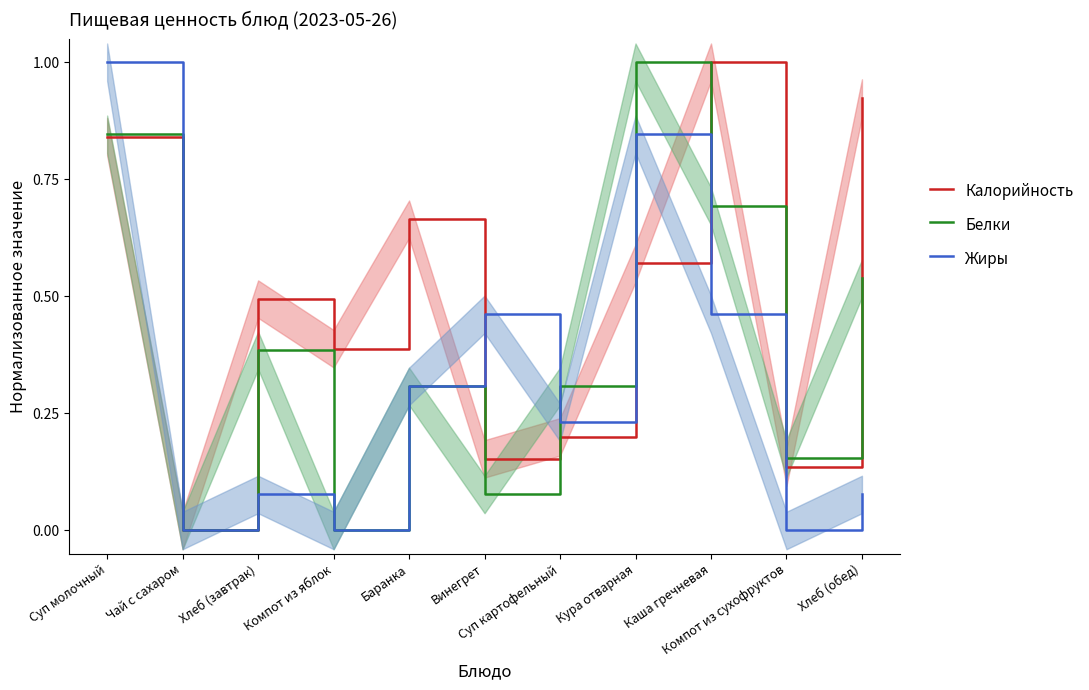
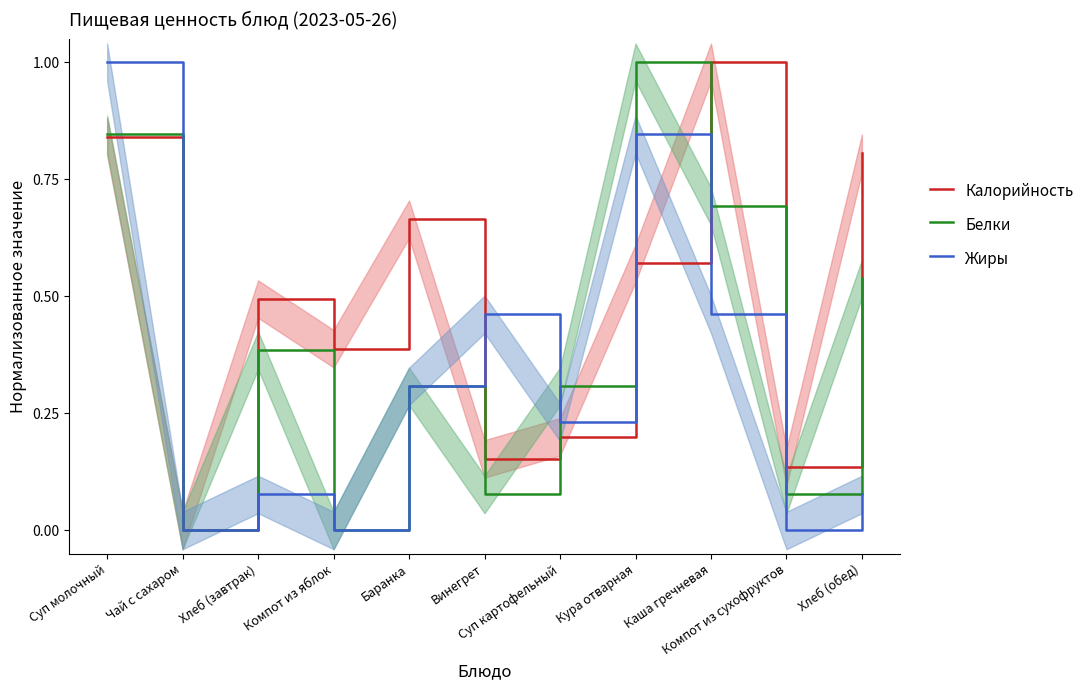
  {
    "Калорийность": {
      "Хлеб (завтрак)": 0.49,
      "Компот из яблок": 0.39,
      "Баранка": 0.66,
      "Винегрет": 0.15,
      "Суп картофельный": 0.20,
      "Кура отварная": 0.57,
      "Каша гречневая": 1.00,
      "Компот из сухофруктов": 0.14,
-     "Хлеб (обед)": 0.92
+     "Хлеб (обед)": 0.81
    },
    "Белки": {
      "Хлеб (завтрак)": 0.38,
      "Винегрет": 0.08,
      "Суп картофельный": 0.31,
      "Кура отварная": 1.00,
      "Каша гречневая": 0.69,
-     "Компот из сухофруктов": 0.15,
+     "Компот из сухофруктов": 0.08,
      "Хлеб (обед)": 0.54
    },
    "Жиры": {
      "Суп молочный": 1.00,
      "Хлеб (завтрак)": 0.08,
      "Винегрет": 0.46,
      "Суп картофельный": 0.23,
      "Кура отварная": 0.85,
      "Каша гречневая": 0.46,
      "Компот из сухофруктов": 0.00,
      "Хлеб (обед)": 0.08
    }
  }
